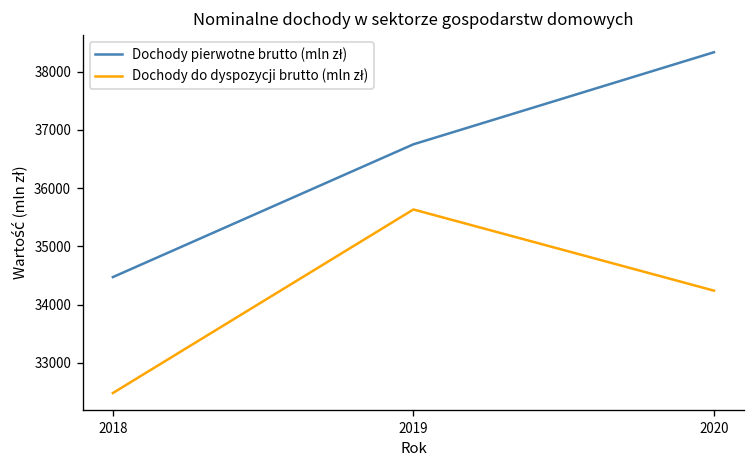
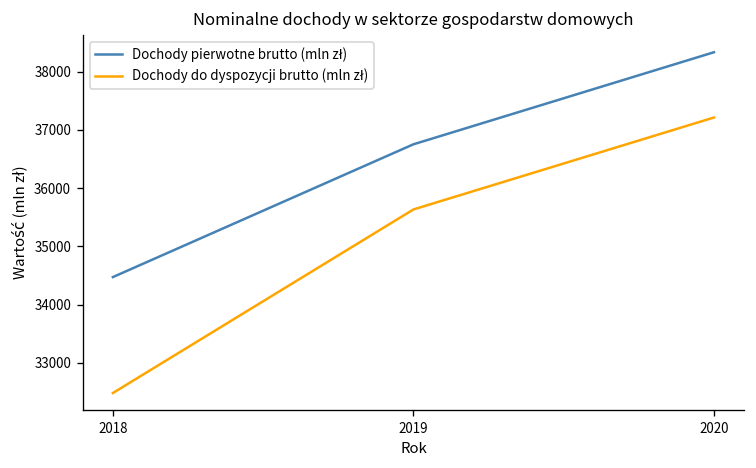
  {
    "Dochody pierwotne brutto (mln zł)": {
      "2018": 34500,
      "2019": 36800,
      "2020": 38300
    },
    "Dochody do dyspozycji brutto (mln zł)": {
      "2018": 32500,
      "2019": 35600,
-     "2020": 34200
+     "2020": 37200
    }
  }
